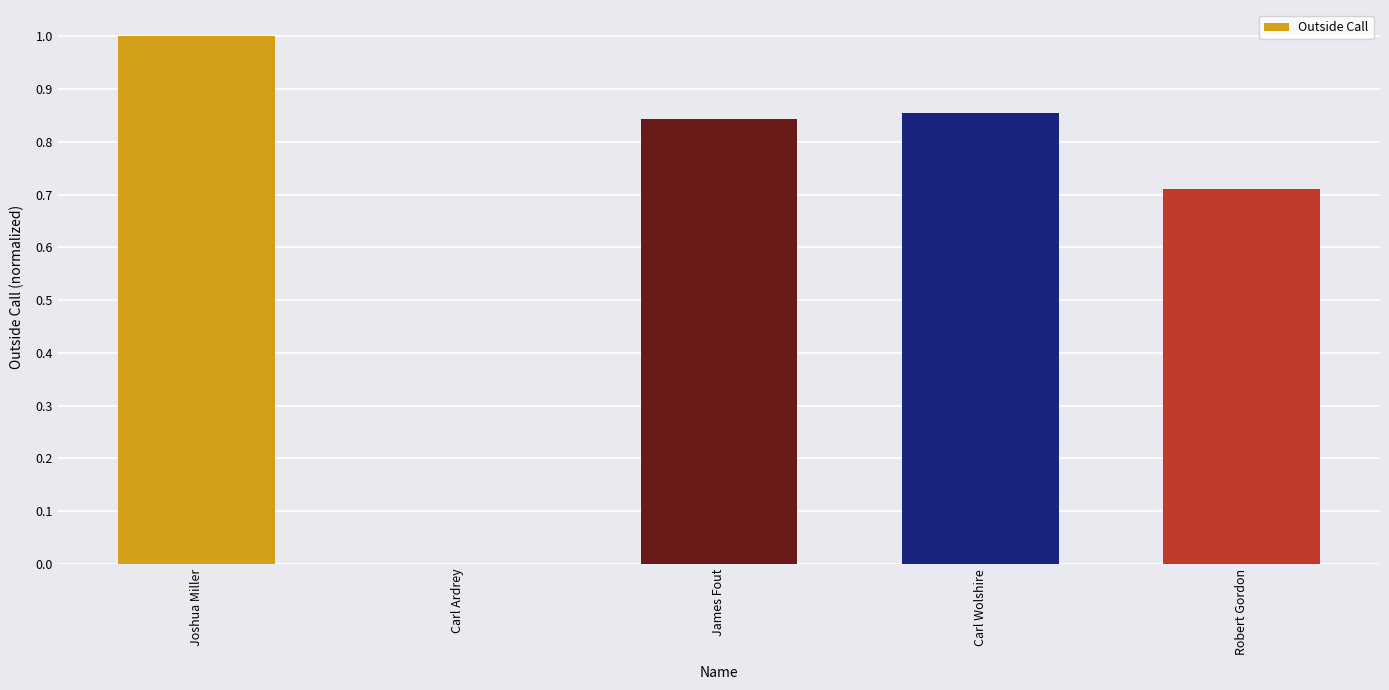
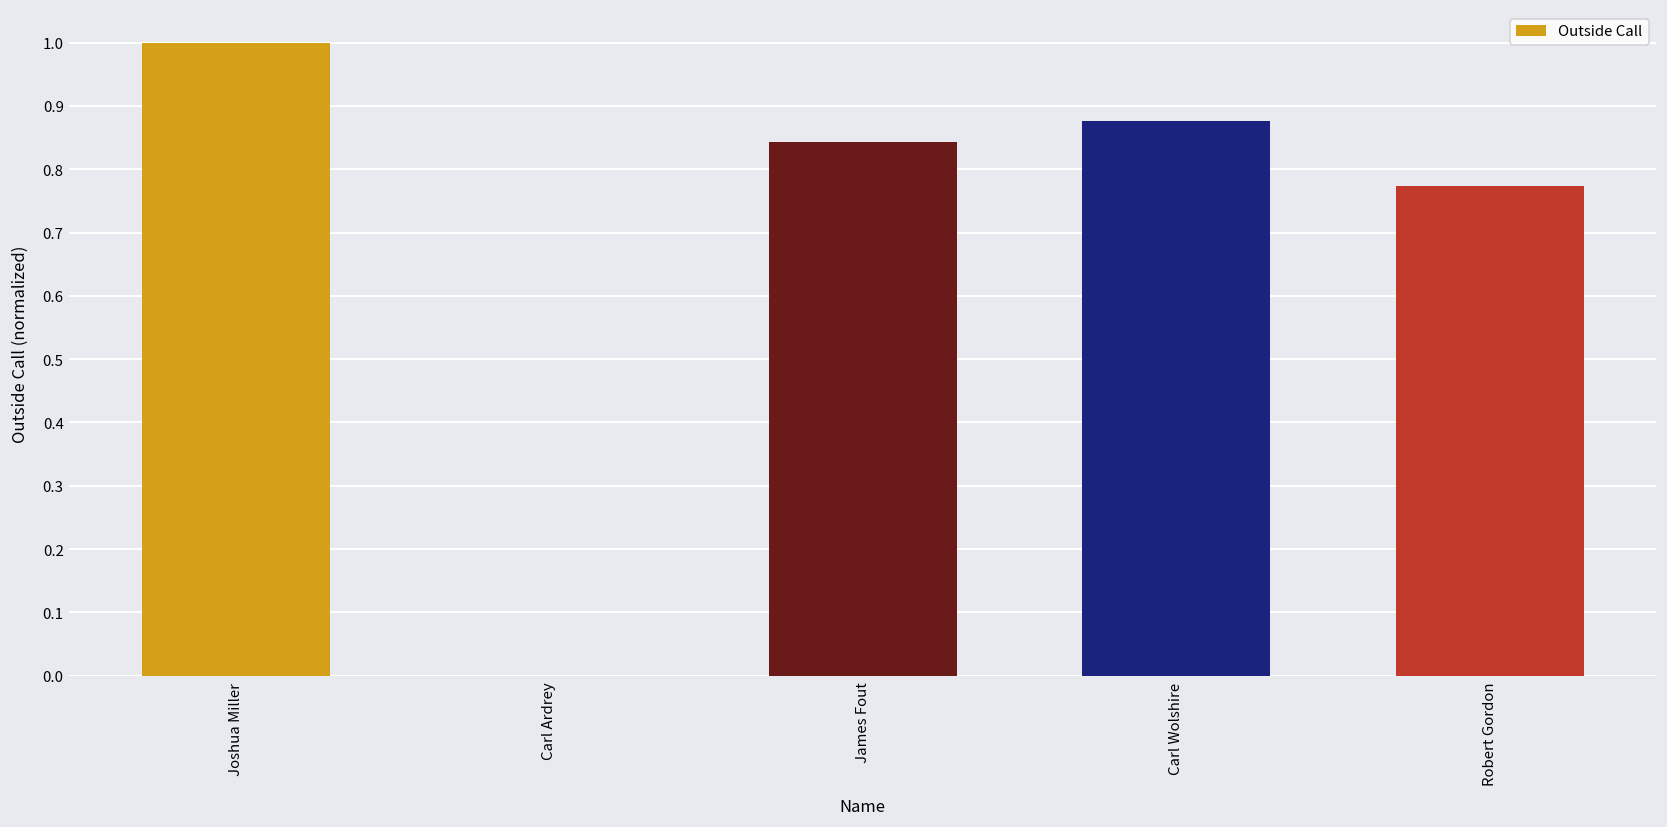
  {
    "Joshua Miller": 1.00,
    "Carl Ardrey": 0.00,
    "James Fout": 0.84,
-   "Carl Wolshire": 0.85,
-   "Robert Gordon": 0.71
+   "Carl Wolshire": 0.88,
+   "Robert Gordon": 0.77
  }
